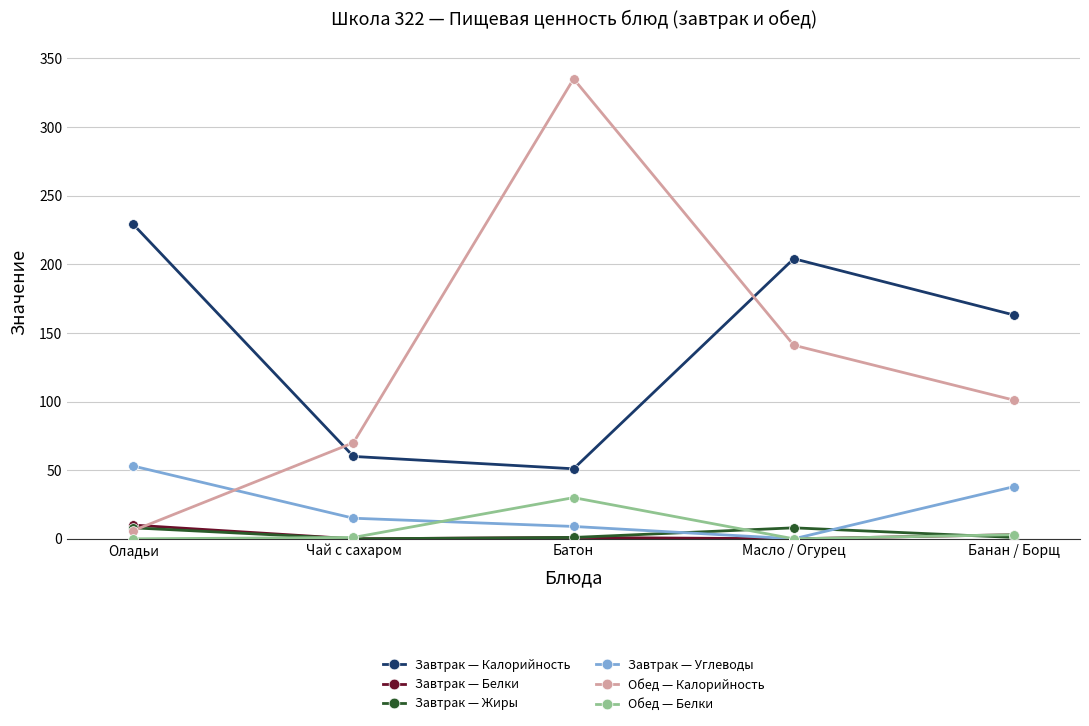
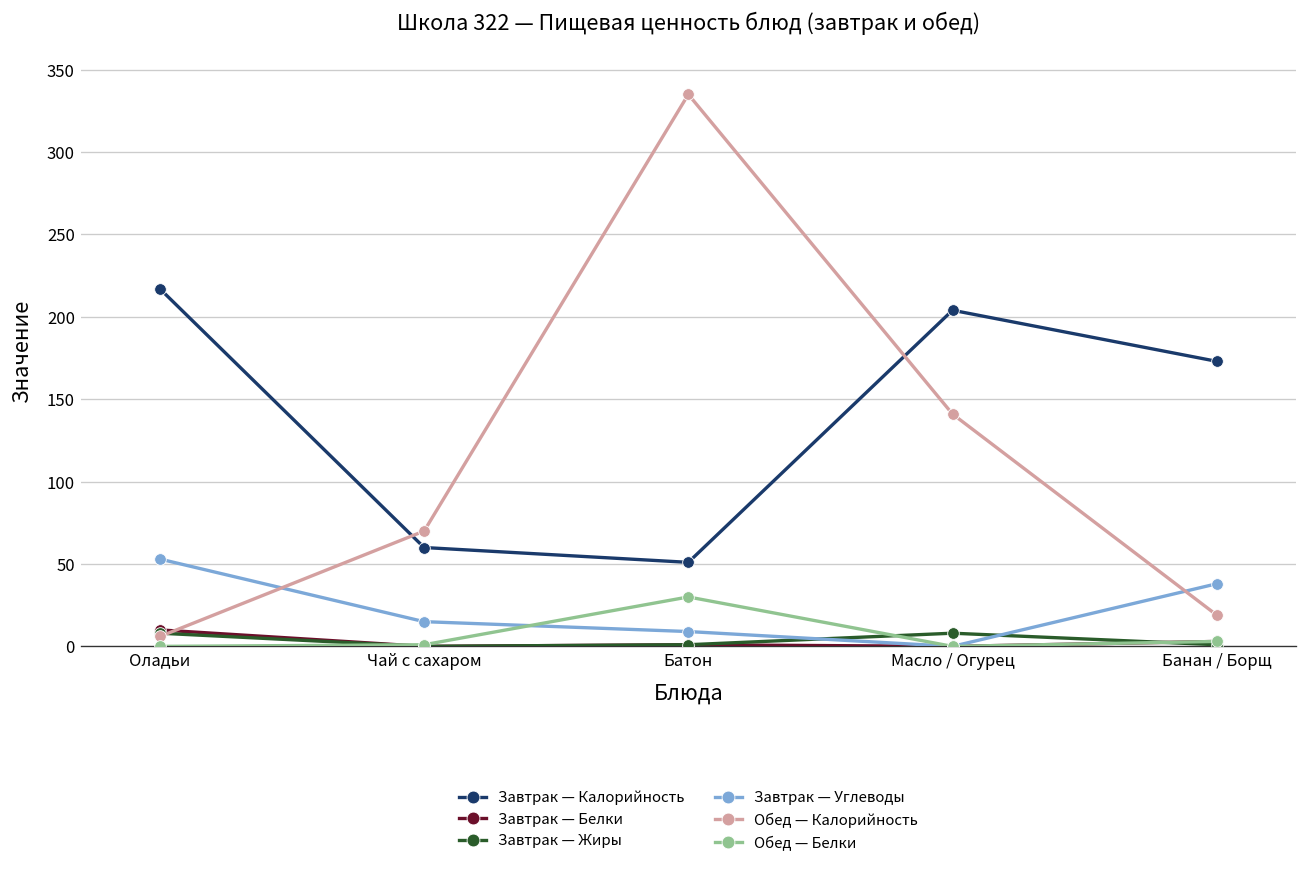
  {
    "Завтрак — Калорийность": {
-     "Оладьи": 229,
+     "Оладьи": 217,
      "Чай с сахаром": 60,
      "Батон": 51,
      "Масло / Огурец": 204,
-     "Банан / Борщ": 163
+     "Банан / Борщ": 173
    },
    "Завтрак — Белки": {
      "Оладьи": 10
    },
    "Завтрак — Жиры": {
      "Оладьи": 8,
      "Масло / Огурец": 8,
      "Банан / Борщ": 1
    },
    "Завтрак — Углеводы": {
      "Оладьи": 53,
      "Чай с сахаром": 15,
      "Батон": 9,
      "Банан / Борщ": 38
    },
    "Обед — Калорийность": {
      "Оладьи": 6,
      "Чай с сахаром": 70,
      "Батон": 335,
      "Масло / Огурец": 141,
-     "Банан / Борщ": 101
+     "Банан / Борщ": 19
    },
    "Обед — Белки": {
      "Оладьи": 0,
      "Батон": 30
    }
  }
